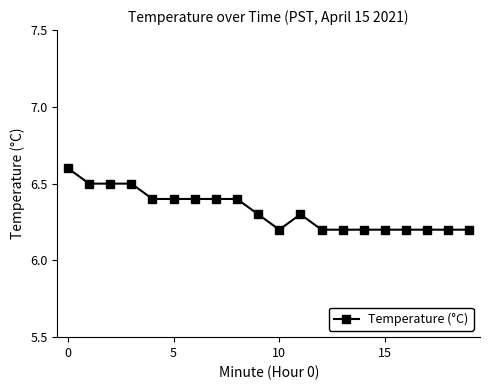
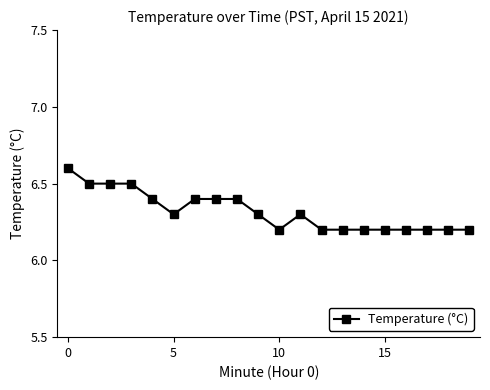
  {
    "0": 6.6,
-   "5": 6.4,
+   "5": 6.3,
    "10": 6.2,
    "15": 6.2
  }
